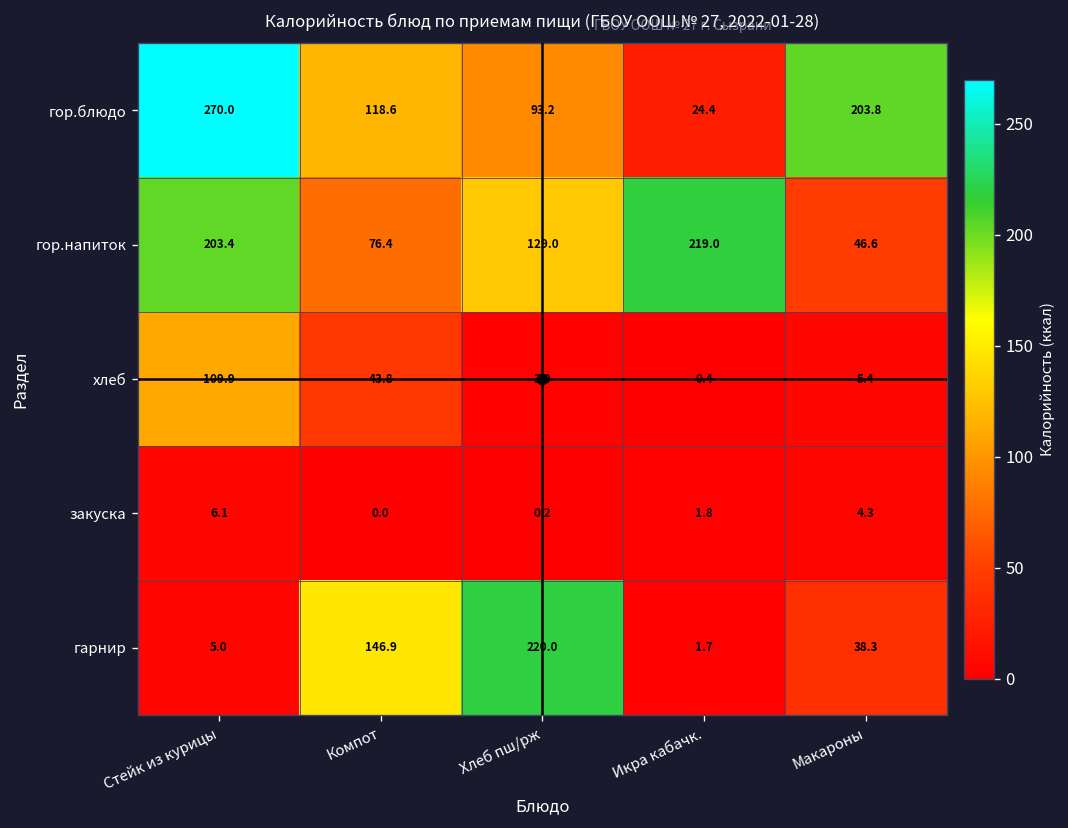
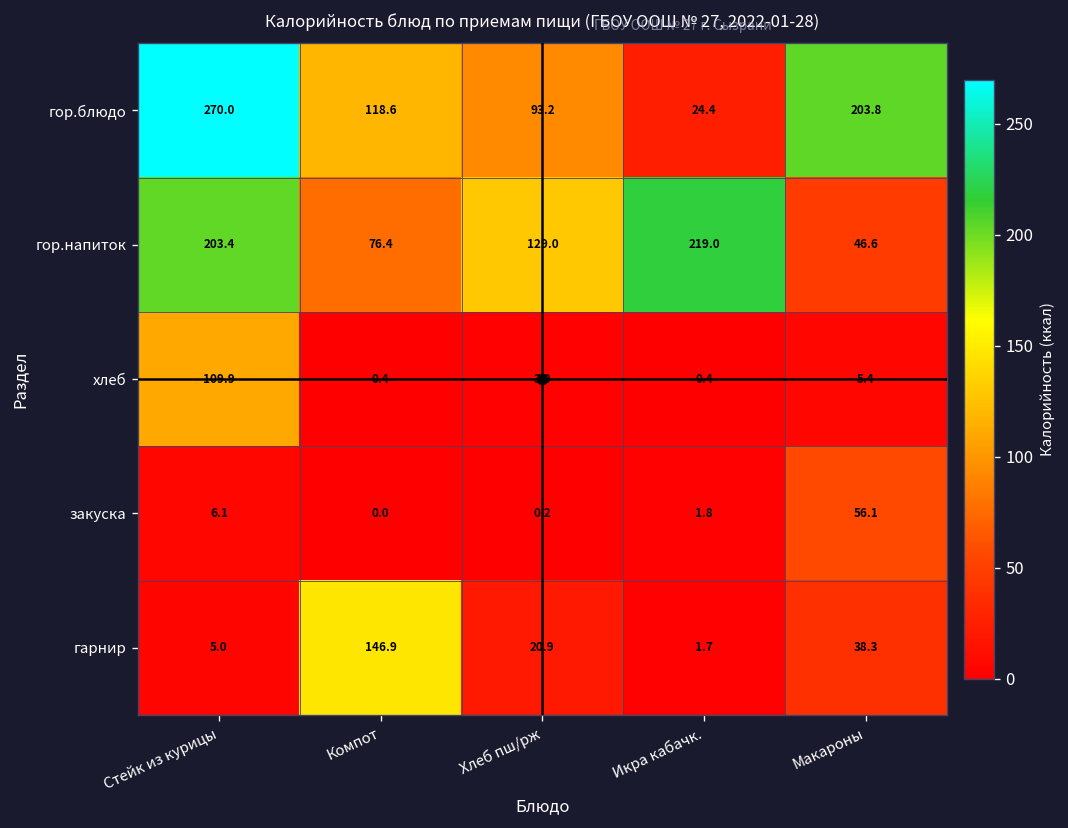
  {
    "гор.блюдо": {
      "Стейк из курицы": 270.0,
      "Компот": 118.6,
      "Хлеб пш/рж": 93.2,
      "Икра кабачк.": 24.4,
      "Макароны": 203.8
    },
    "гор.напиток": {
      "Стейк из курицы": 203.4,
      "Компот": 76.4,
      "Хлеб пш/рж": 129.0,
      "Икра кабачк.": 219.0,
      "Макароны": 46.6
    },
    "хлеб": {
      "Стейк из курицы": 109.9,
-     "Компот": 43.8,
+     "Компот": 0.4,
      "Икра кабачк.": 0.4,
      "Макароны": 5.4
    },
    "закуска": {
      "Стейк из курицы": 6.1,
      "Компот": 0.0,
      "Хлеб пш/рж": 0.2,
      "Икра кабачк.": 1.8,
-     "Макароны": 4.3
+     "Макароны": 56.1
    },
    "гарнир": {
      "Стейк из курицы": 5.0,
      "Компот": 146.9,
-     "Хлеб пш/рж": 220.0,
+     "Хлеб пш/рж": 20.9,
      "Икра кабачк.": 1.7,
      "Макароны": 38.3
    }
  }
